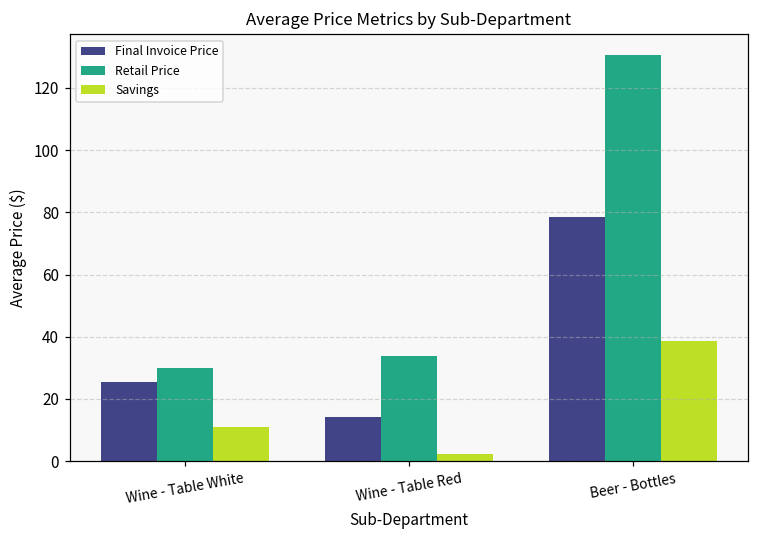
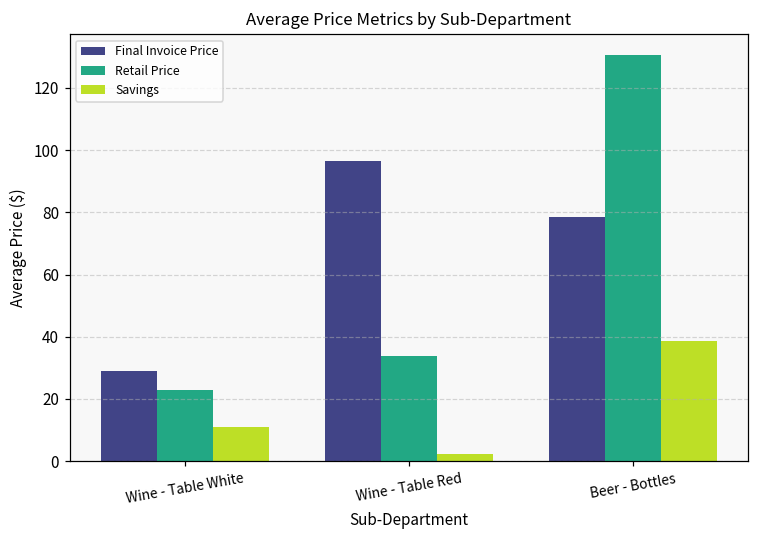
  {
    "Final Invoice Price": {
-     "Wine - Table White": 26,
-     "Wine - Table Red": 14,
+     "Wine - Table White": 29,
+     "Wine - Table Red": 97,
      "Beer - Bottles": 78
    },
    "Retail Price": {
-     "Wine - Table White": 30,
+     "Wine - Table White": 23,
      "Wine - Table Red": 34,
      "Beer - Bottles": 131
    },
    "Savings": {
      "Wine - Table White": 11,
      "Wine - Table Red": 2,
      "Beer - Bottles": 38
    }
  }
